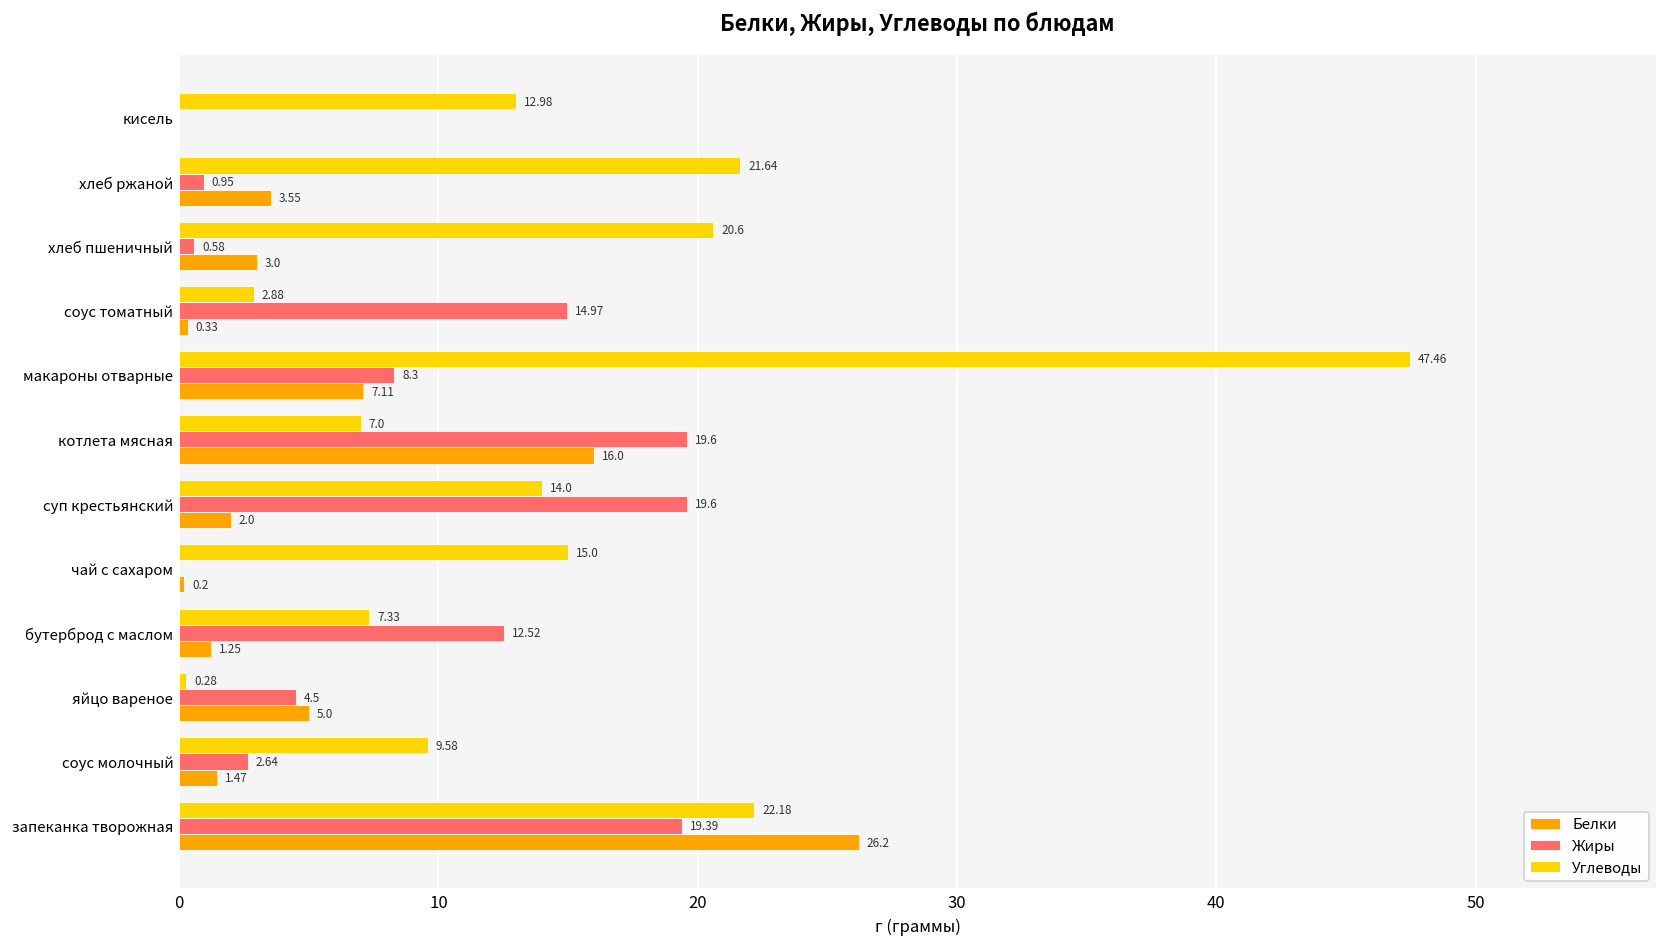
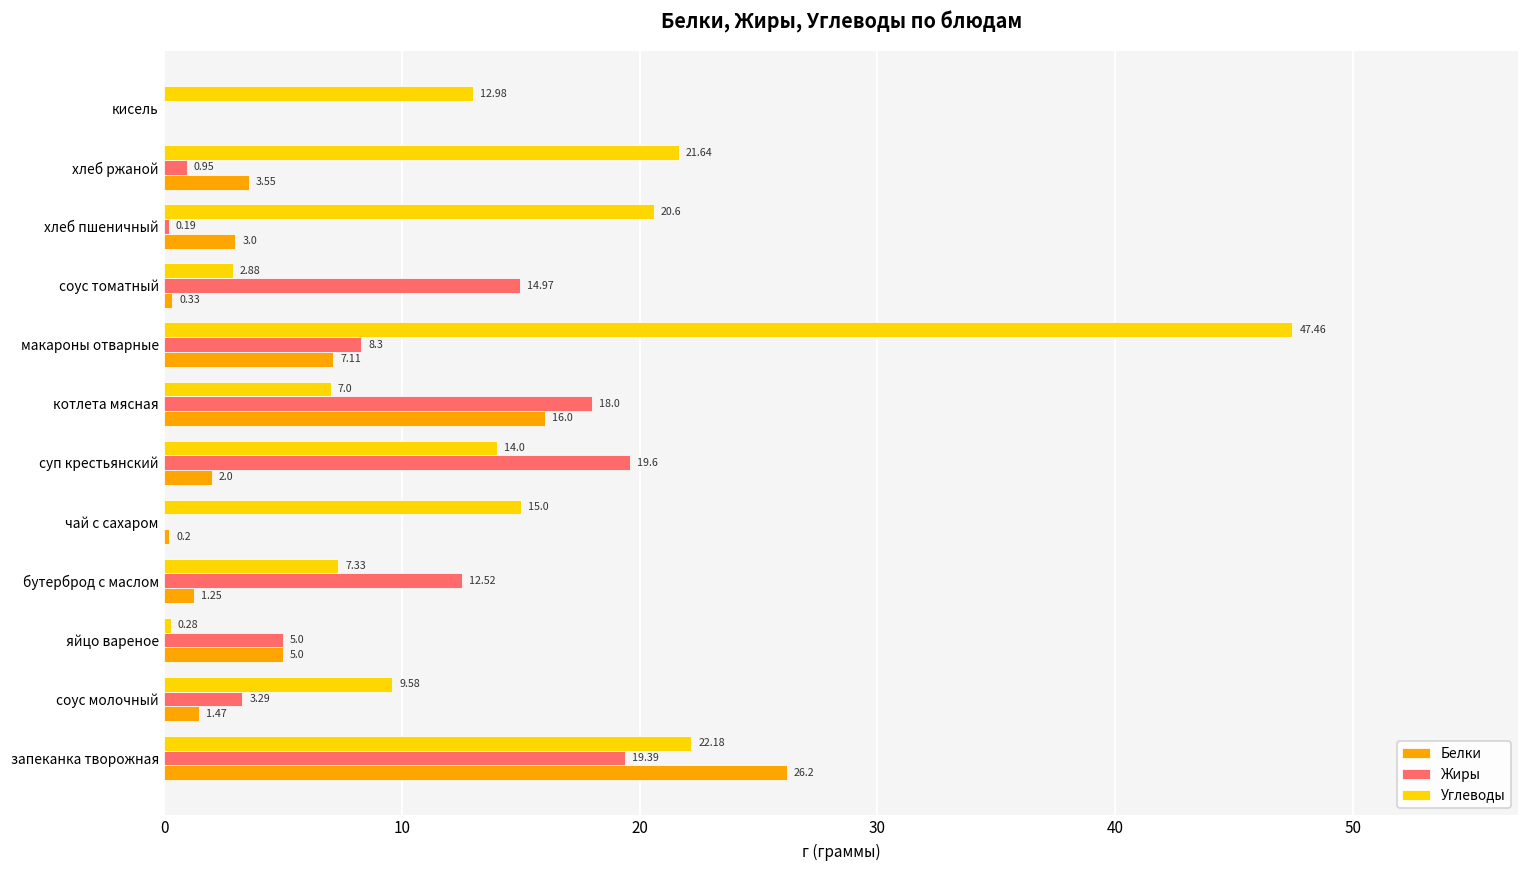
  {
    "Жиры": {
      "хлеб ржаной": 0.95,
-     "хлеб пшеничный": 0.58,
+     "хлеб пшеничный": 0.19,
      "соус томатный": 14.97,
      "макароны отварные": 8.3,
-     "котлета мясная": 19.6,
+     "котлета мясная": 18.0,
      "суп крестьянский": 19.6,
      "бутерброд с маслом": 12.52,
-     "яйцо вареное": 4.5,
-     "соус молочный": 2.64,
+     "яйцо вареное": 5.0,
+     "соус молочный": 3.29,
      "запеканка творожная": 19.39
    }
  }
